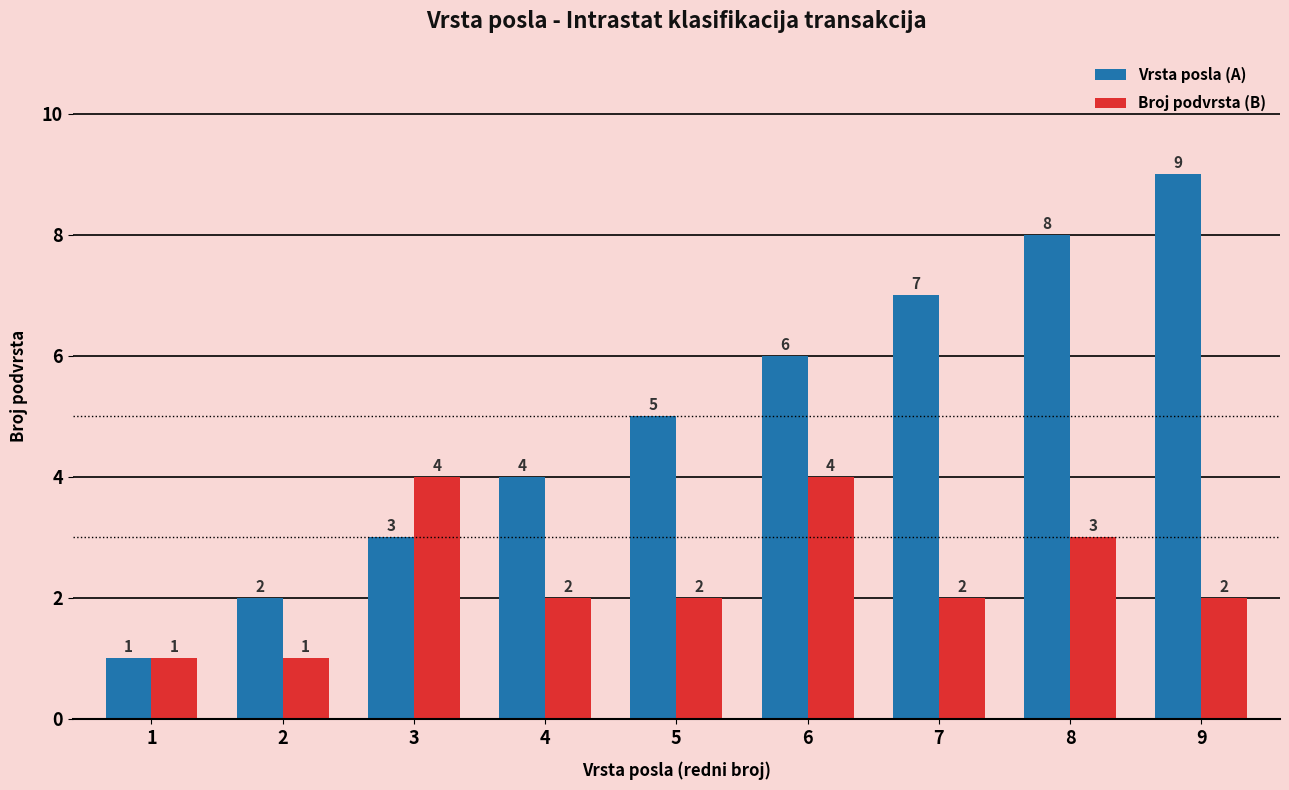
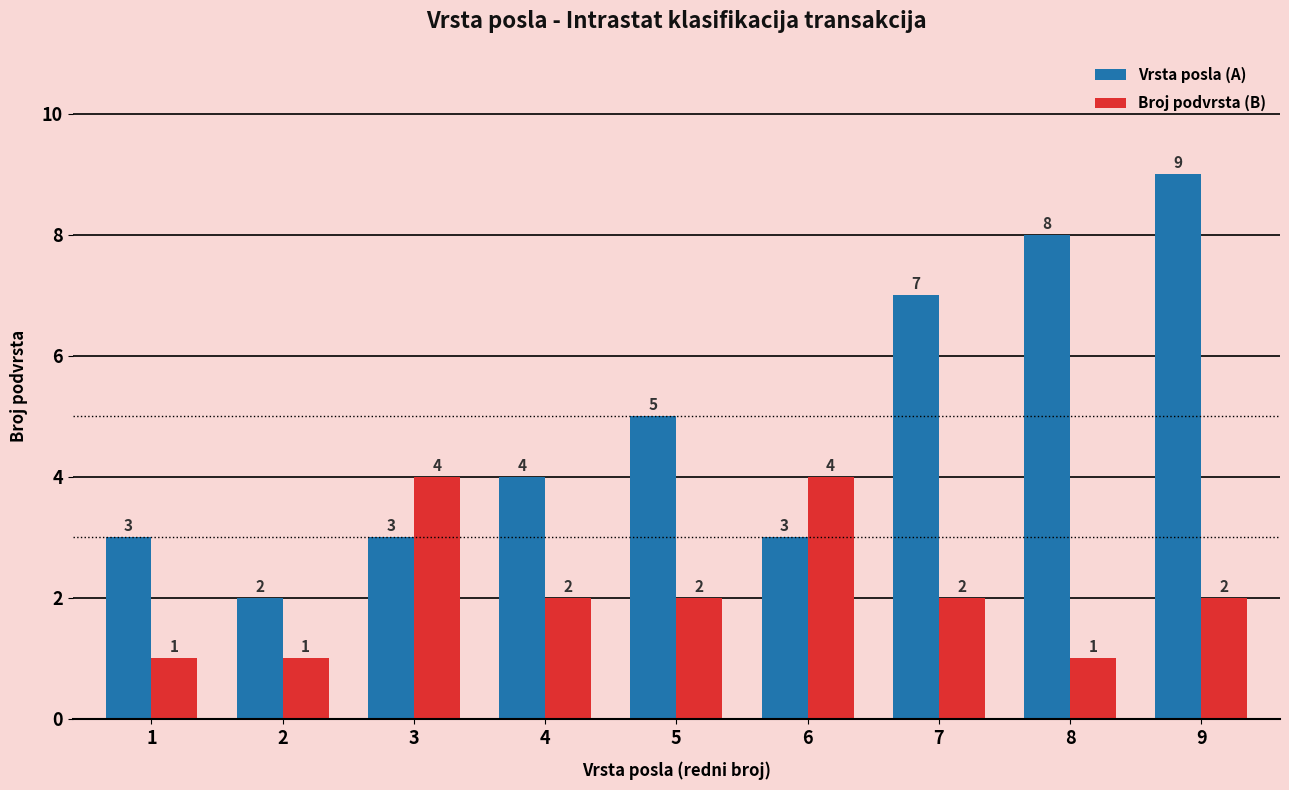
  {
    "Vrsta posla (A)": {
-     "1": 1,
+     "1": 3,
      "2": 2,
      "3": 3,
      "4": 4,
      "5": 5,
-     "6": 6,
+     "6": 3,
      "7": 7,
      "8": 8,
      "9": 9
    },
    "Broj podvrsta (B)": {
      "1": 1,
      "2": 1,
      "3": 4,
      "4": 2,
      "5": 2,
      "6": 4,
      "7": 2,
-     "8": 3,
+     "8": 1,
      "9": 2
    }
  }
